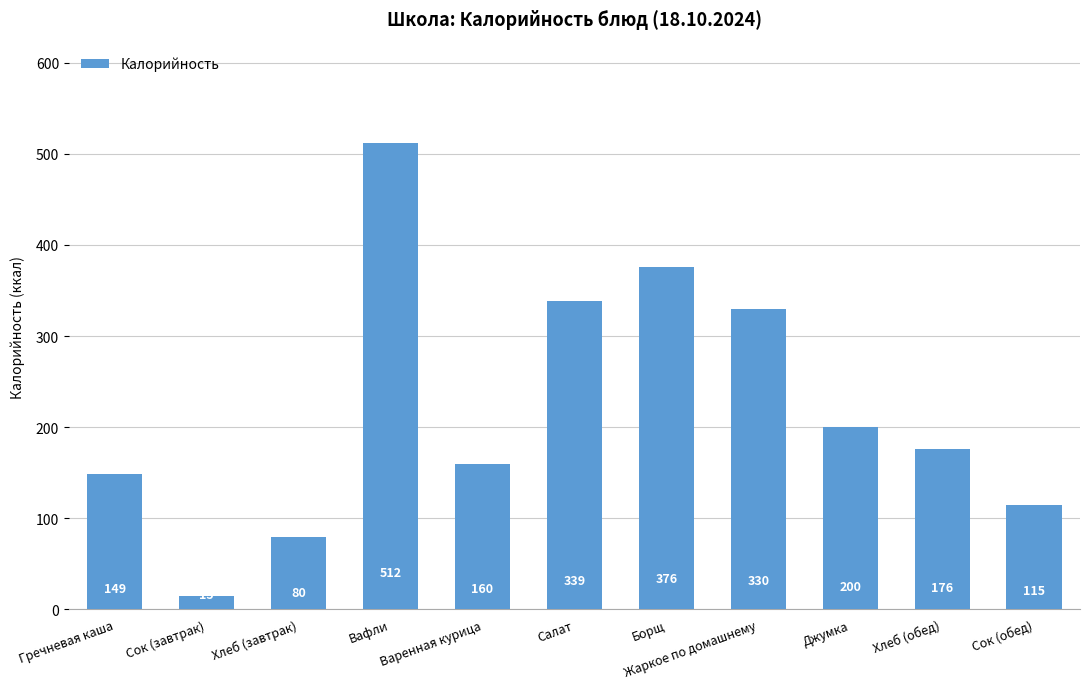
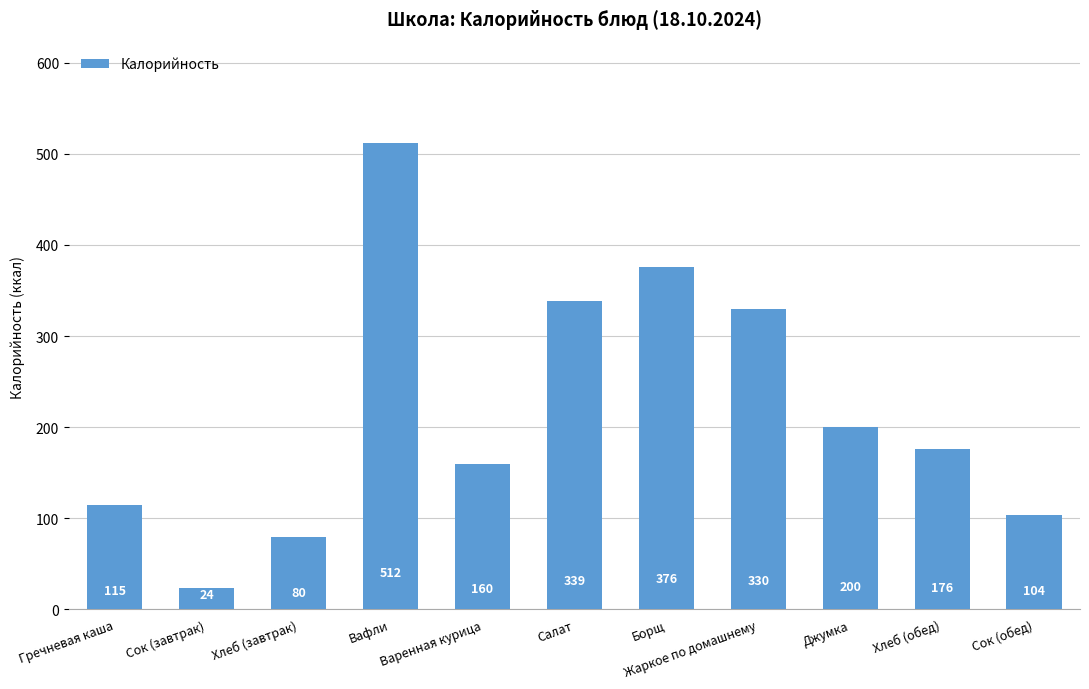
  {
-   "Гречневая каша": 149,
-   "Сок (завтрак)": 15,
+   "Гречневая каша": 115,
+   "Сок (завтрак)": 24,
    "Хлеб (завтрак)": 80,
    "Вафли": 512,
    "Варенная курица": 160,
    "Салат": 339,
    "Борщ": 376,
    "Жаркое по домашнему": 330,
    "Джумка": 200,
    "Хлеб (обед)": 176,
-   "Сок (обед)": 115
+   "Сок (обед)": 104
  }
